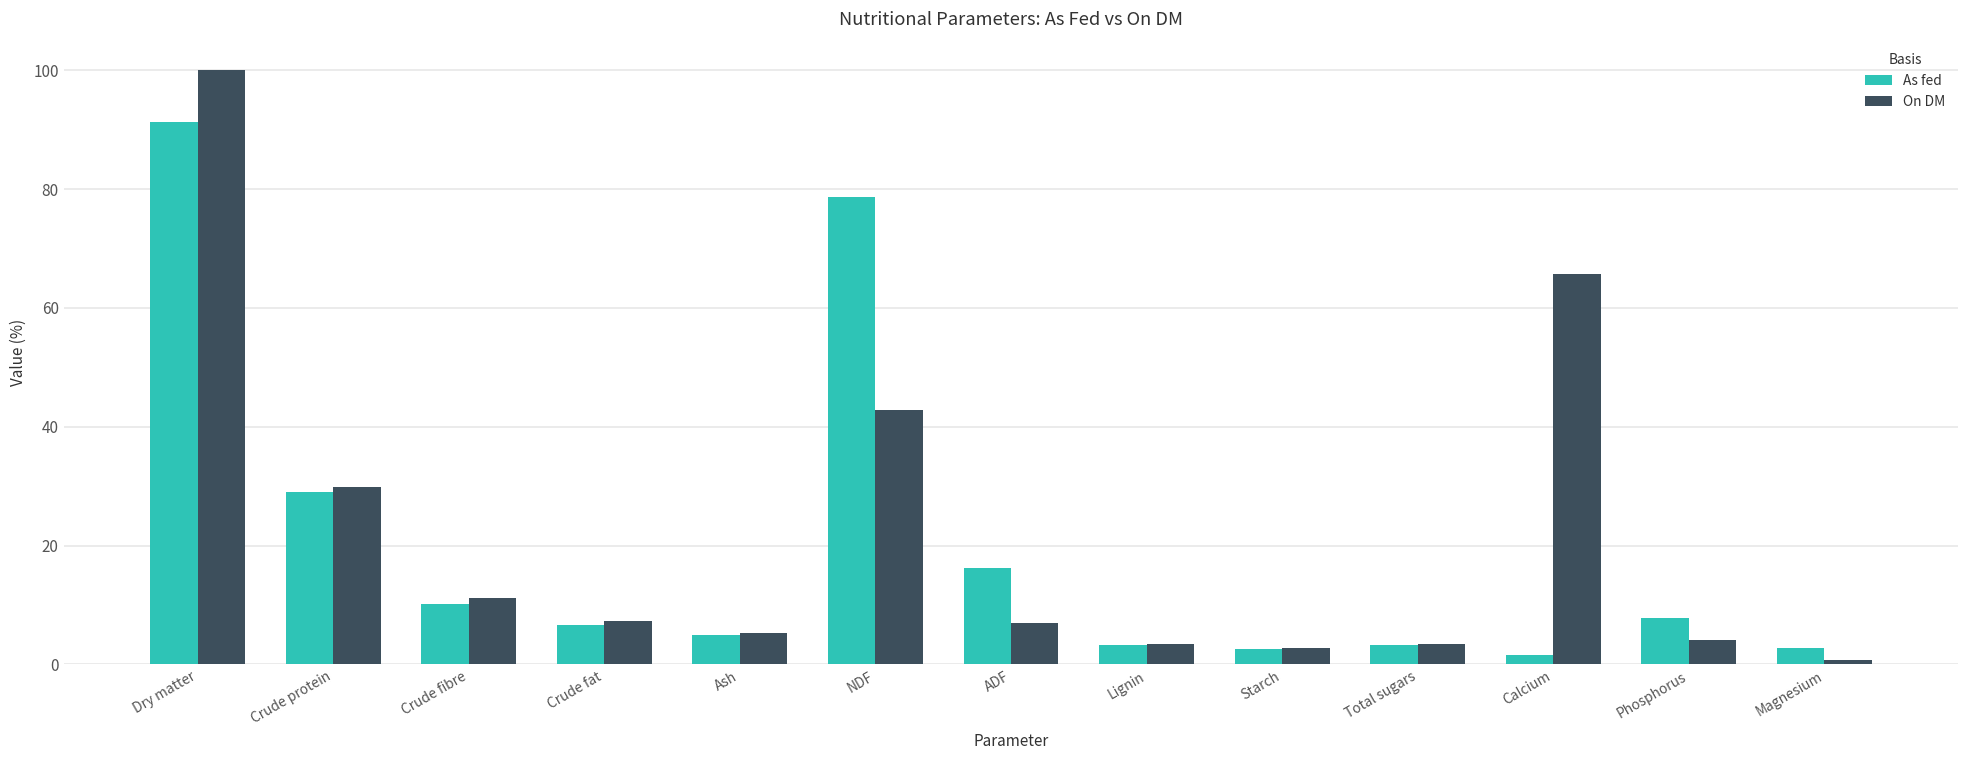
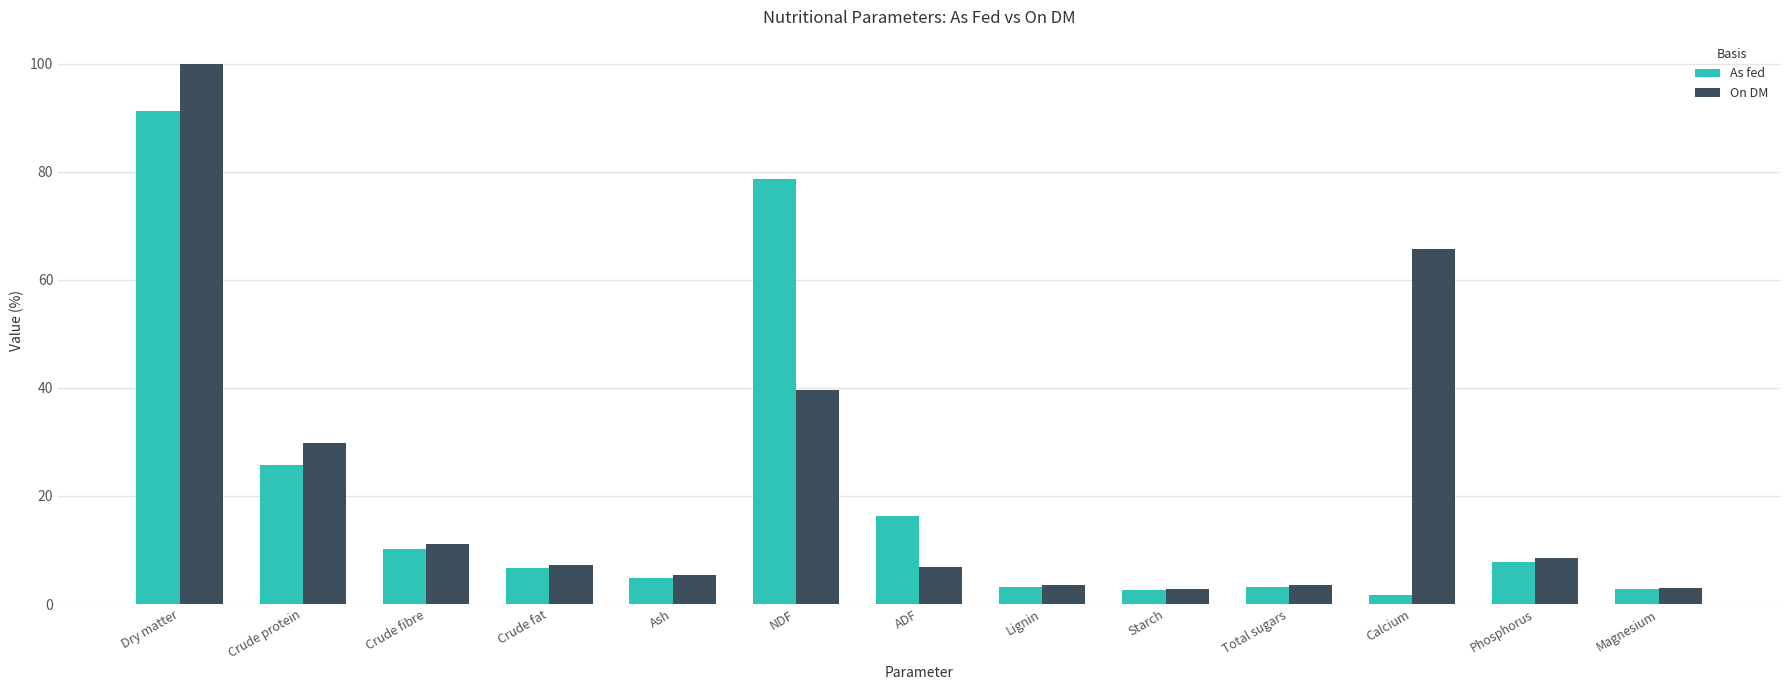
  {
    "As fed": {
      "Dry matter": 91,
-     "Crude protein": 29,
+     "Crude protein": 26,
      "Crude fibre": 10,
      "Crude fat": 7,
      "Ash": 5,
      "NDF": 79,
      "ADF": 16,
      "Lignin": 3,
      "Starch": 3,
      "Total sugars": 3,
      "Calcium": 2,
      "Phosphorus": 8,
      "Magnesium": 3
    },
    "On DM": {
      "Dry matter": 100,
      "Crude protein": 30,
      "Crude fibre": 11,
      "Crude fat": 7,
      "Ash": 5,
-     "NDF": 43,
+     "NDF": 40,
      "ADF": 7,
      "Lignin": 4,
      "Starch": 3,
      "Total sugars": 4,
      "Calcium": 66,
-     "Phosphorus": 4,
-     "Magnesium": 1
+     "Phosphorus": 9,
+     "Magnesium": 3
    }
  }
